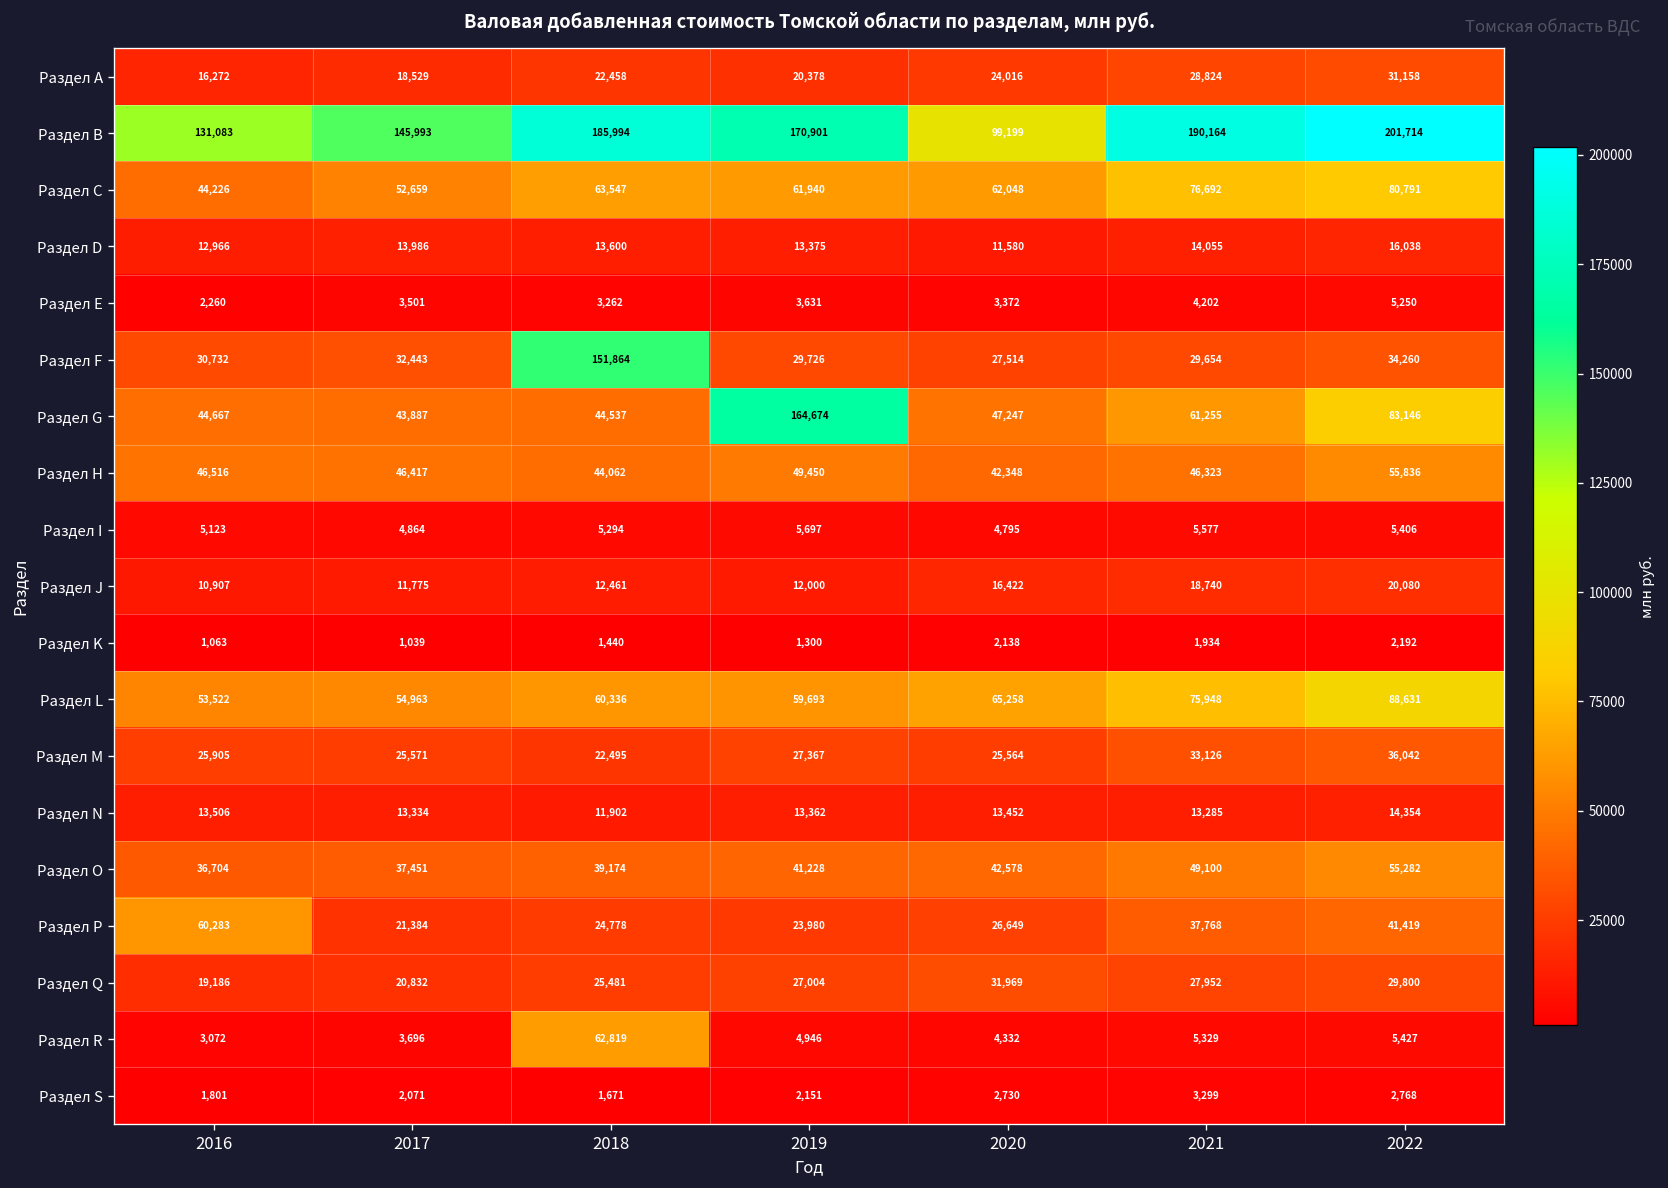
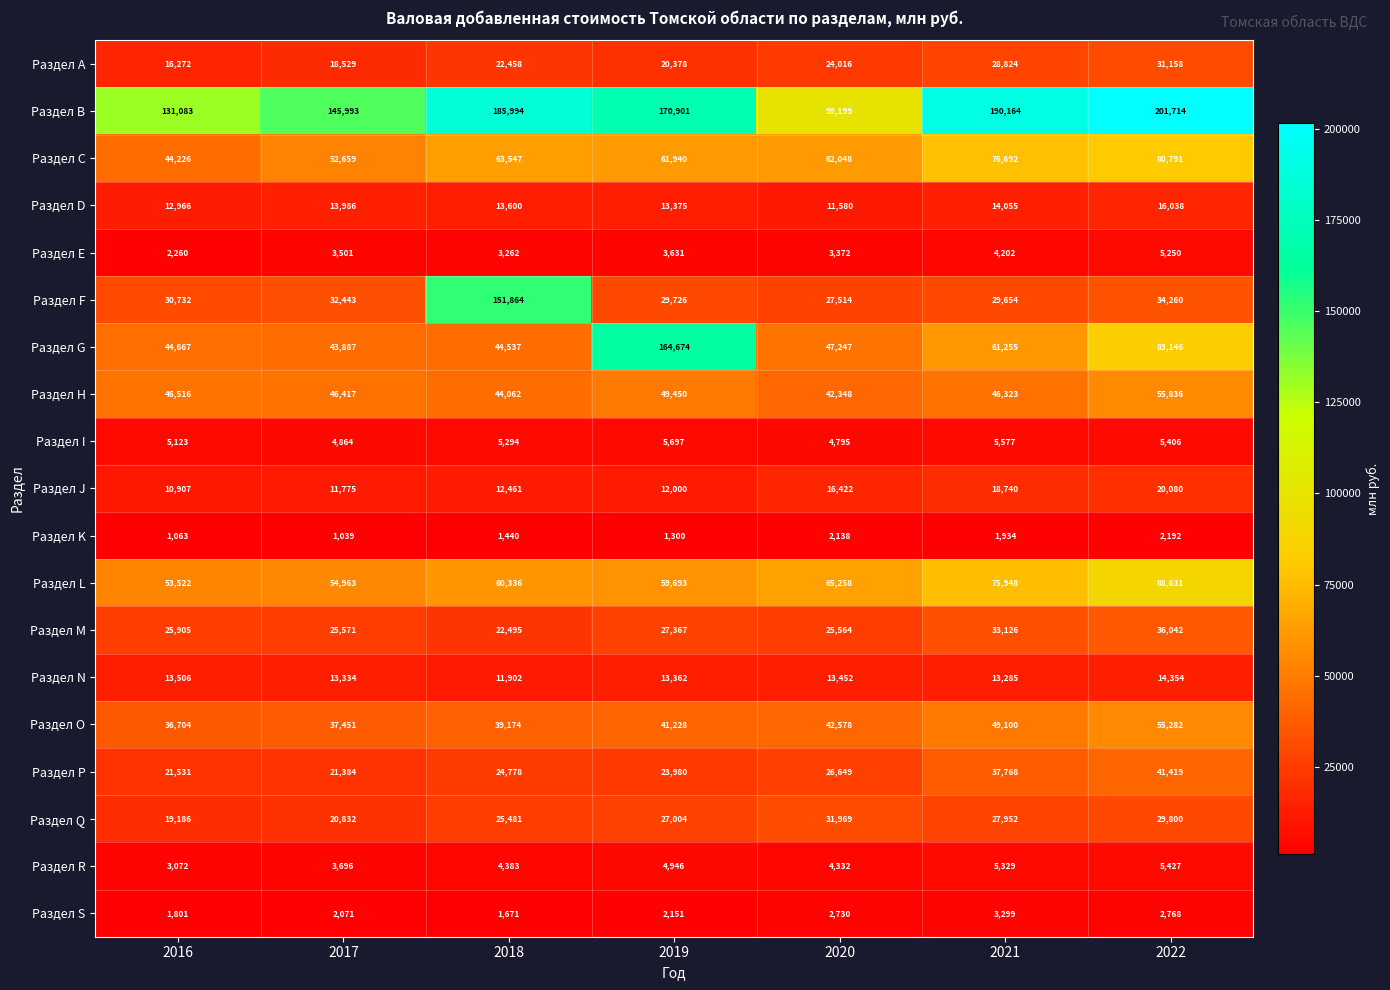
  {
    "Раздел A": {
      "2016": "16,272",
      "2017": "18,529",
      "2018": "22,458",
      "2019": "20,378",
      "2020": "24,016",
      "2021": "28,824",
      "2022": "31,158"
    },
    "Раздел B": {
      "2016": "131,083",
      "2017": "145,993",
      "2018": "185,994",
      "2019": "170,901",
      "2020": "99,199",
      "2021": "190,164",
      "2022": "201,714"
    },
    "Раздел C": {
      "2016": "44,226",
      "2017": "52,659",
      "2018": "63,547",
      "2019": "61,940",
      "2020": "62,048",
      "2021": "76,692",
      "2022": "80,791"
    },
    "Раздел D": {
      "2016": "12,966",
      "2017": "13,986",
      "2018": "13,600",
      "2019": "13,375",
      "2020": "11,580",
      "2021": "14,055",
      "2022": "16,038"
    },
    "Раздел E": {
      "2016": "2,260",
      "2017": "3,501",
      "2018": "3,262",
      "2019": "3,631",
      "2020": "3,372",
      "2021": "4,202",
      "2022": "5,250"
    },
    "Раздел F": {
      "2016": "30,732",
      "2017": "32,443",
      "2018": "151,864",
      "2019": "29,726",
      "2020": "27,514",
      "2021": "29,654",
      "2022": "34,260"
    },
    "Раздел G": {
      "2016": "44,667",
      "2017": "43,887",
      "2018": "44,537",
      "2019": "164,674",
      "2020": "47,247",
      "2021": "61,255",
      "2022": "83,146"
    },
    "Раздел H": {
      "2016": "46,516",
      "2017": "46,417",
      "2018": "44,062",
      "2019": "49,450",
      "2020": "42,348",
      "2021": "46,323",
      "2022": "55,836"
    },
    "Раздел I": {
      "2016": "5,123",
      "2017": "4,864",
      "2018": "5,294",
      "2019": "5,697",
      "2020": "4,795",
      "2021": "5,577",
      "2022": "5,406"
    },
    "Раздел J": {
      "2016": "10,907",
      "2017": "11,775",
      "2018": "12,461",
      "2019": "12,000",
      "2020": "16,422",
      "2021": "18,740",
      "2022": "20,080"
    },
    "Раздел K": {
      "2016": "1,063",
      "2017": "1,039",
      "2018": "1,440",
      "2019": "1,300",
      "2020": "2,138",
      "2021": "1,934",
      "2022": "2,192"
    },
    "Раздел L": {
      "2016": "53,522",
      "2017": "54,963",
      "2018": "60,336",
      "2019": "59,693",
      "2020": "65,258",
      "2021": "75,948",
      "2022": "88,631"
    },
    "Раздел M": {
      "2016": "25,905",
      "2017": "25,571",
      "2018": "22,495",
      "2019": "27,367",
      "2020": "25,564",
      "2021": "33,126",
      "2022": "36,042"
    },
    "Раздел N": {
      "2016": "13,506",
      "2017": "13,334",
      "2018": "11,902",
      "2019": "13,362",
      "2020": "13,452",
      "2021": "13,285",
      "2022": "14,354"
    },
    "Раздел O": {
      "2016": "36,704",
      "2017": "37,451",
      "2018": "39,174",
      "2019": "41,228",
      "2020": "42,578",
      "2021": "49,100",
      "2022": "55,282"
    },
    "Раздел P": {
-     "2016": "60,283",
+     "2016": "21,531",
      "2017": "21,384",
      "2018": "24,778",
      "2019": "23,980",
      "2020": "26,649",
      "2021": "37,768",
      "2022": "41,419"
    },
    "Раздел Q": {
      "2016": "19,186",
      "2017": "20,832",
      "2018": "25,481",
      "2019": "27,004",
      "2020": "31,969",
      "2021": "27,952",
      "2022": "29,800"
    },
    "Раздел R": {
      "2016": "3,072",
      "2017": "3,696",
-     "2018": "62,819",
+     "2018": "4,383",
      "2019": "4,946",
      "2020": "4,332",
      "2021": "5,329",
      "2022": "5,427"
    },
    "Раздел S": {
      "2016": "1,801",
      "2017": "2,071",
      "2018": "1,671",
      "2019": "2,151",
      "2020": "2,730",
      "2021": "3,299",
      "2022": "2,768"
    }
  }
